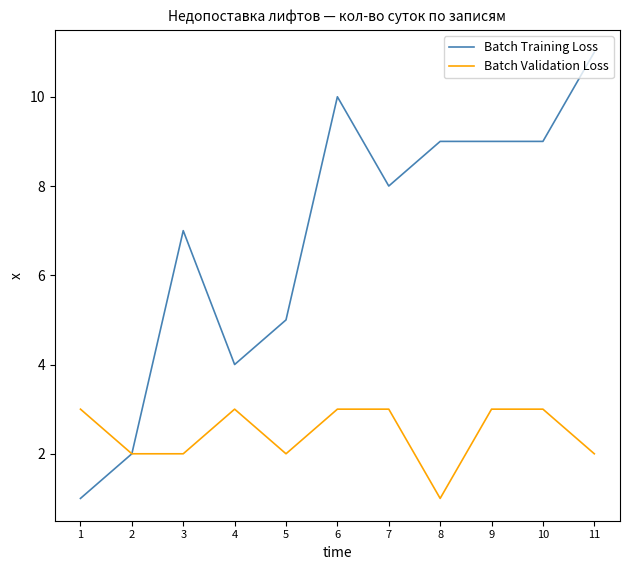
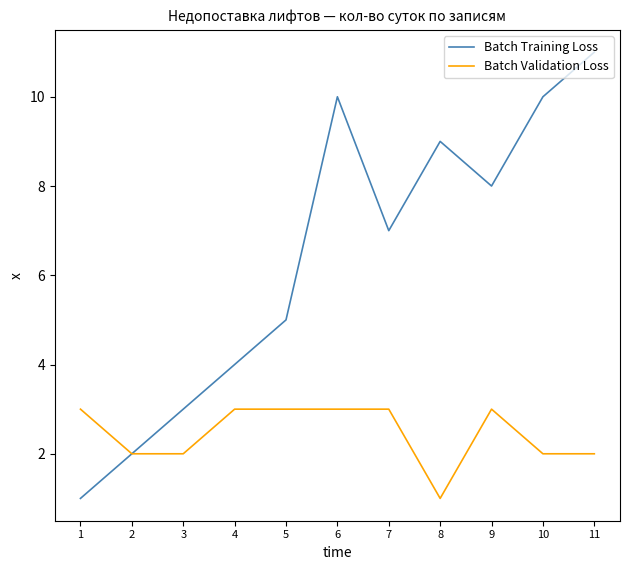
  {
    "Batch Training Loss": {
      "1": 1,
-     "3": 7,
+     "3": 3,
      "4": 4,
      "5": 5,
      "6": 10,
-     "7": 8,
+     "7": 7,
      "8": 9,
-     "9": 9,
-     "10": 9
+     "9": 8,
+     "10": 10
    },
    "Batch Validation Loss": {
      "1": 3,
      "3": 2,
      "4": 3,
-     "5": 2,
+     "5": 3,
      "6": 3,
      "7": 3,
      "8": 1,
      "9": 3,
-     "10": 3,
+     "10": 2,
      "11": 2
    }
  }
